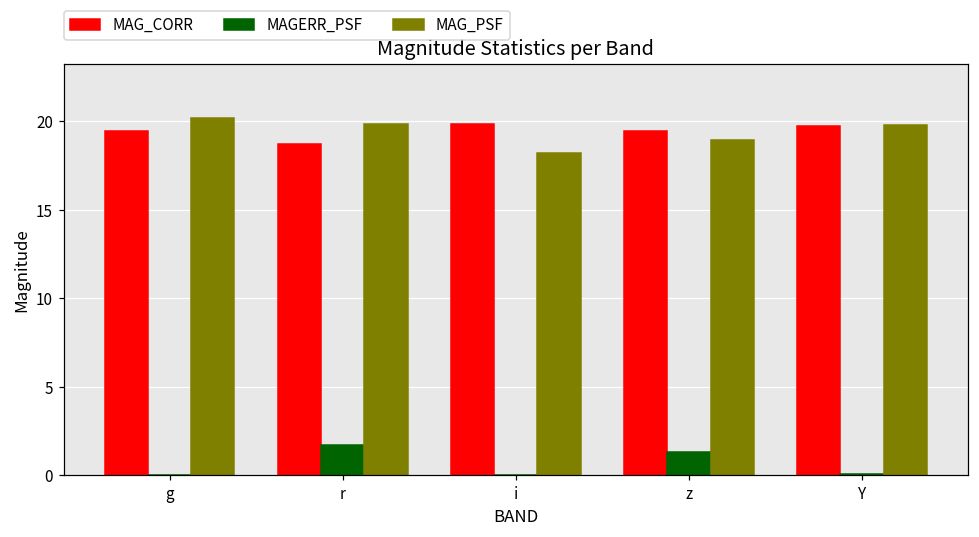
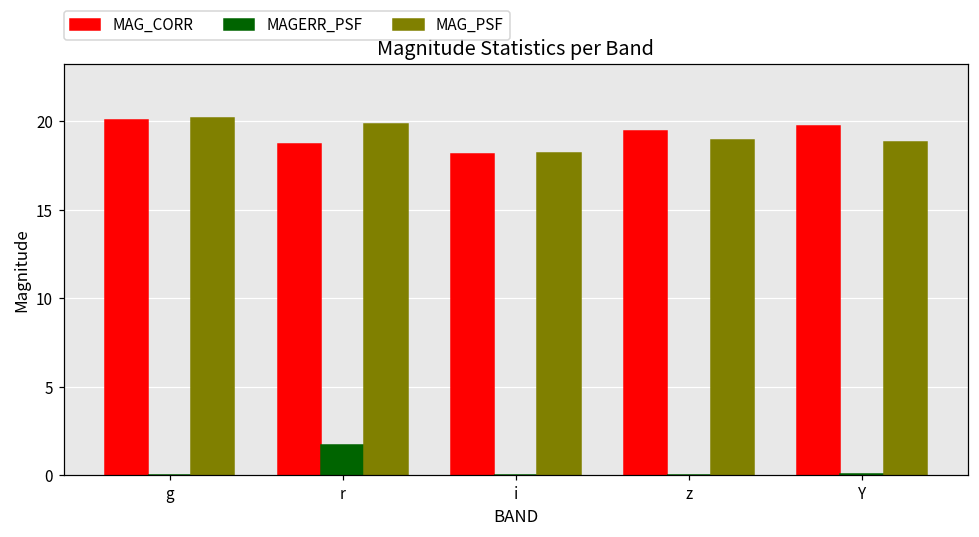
  {
    "MAG_CORR": {
-     "g": 19.5,
+     "g": 20.1,
      "r": 18.7,
-     "i": 19.9,
+     "i": 18.2,
      "z": 19.5,
      "Y": 19.8
    },
    "MAGERR_PSF": {
      "r": 1.7,
-     "z": 1.3
+     "z": 0.0
    },
    "MAG_PSF": {
      "g": 20.2,
      "r": 19.9,
      "i": 18.2,
      "z": 19.0,
-     "Y": 19.8
+     "Y": 18.8
    }
  }
